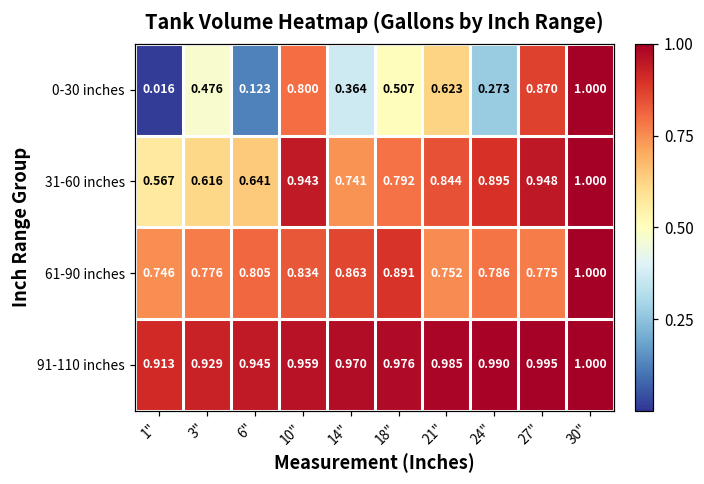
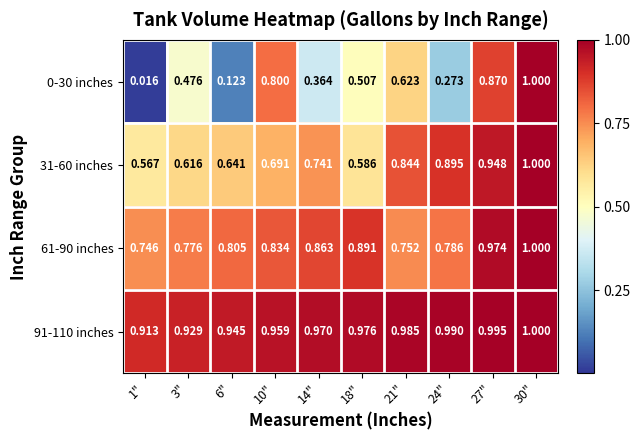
  {
    "0-30 inches": {
      "1\"": 0.016,
      "3\"": 0.476,
      "6\"": 0.123,
      "10\"": 0.800,
      "14\"": 0.364,
      "18\"": 0.507,
      "21\"": 0.623,
      "24\"": 0.273,
      "27\"": 0.870,
      "30\"": 1.000
    },
    "31-60 inches": {
      "1\"": 0.567,
      "3\"": 0.616,
      "6\"": 0.641,
-     "10\"": 0.943,
+     "10\"": 0.691,
      "14\"": 0.741,
-     "18\"": 0.792,
+     "18\"": 0.586,
      "21\"": 0.844,
      "24\"": 0.895,
      "27\"": 0.948,
      "30\"": 1.000
    },
    "61-90 inches": {
      "1\"": 0.746,
      "3\"": 0.776,
      "6\"": 0.805,
      "10\"": 0.834,
      "14\"": 0.863,
      "18\"": 0.891,
      "21\"": 0.752,
      "24\"": 0.786,
-     "27\"": 0.775,
+     "27\"": 0.974,
      "30\"": 1.000
    },
    "91-110 inches": {
      "1\"": 0.913,
      "3\"": 0.929,
      "6\"": 0.945,
      "10\"": 0.959,
      "14\"": 0.970,
      "18\"": 0.976,
      "21\"": 0.985,
      "24\"": 0.990,
      "27\"": 0.995,
      "30\"": 1.000
    }
  }
